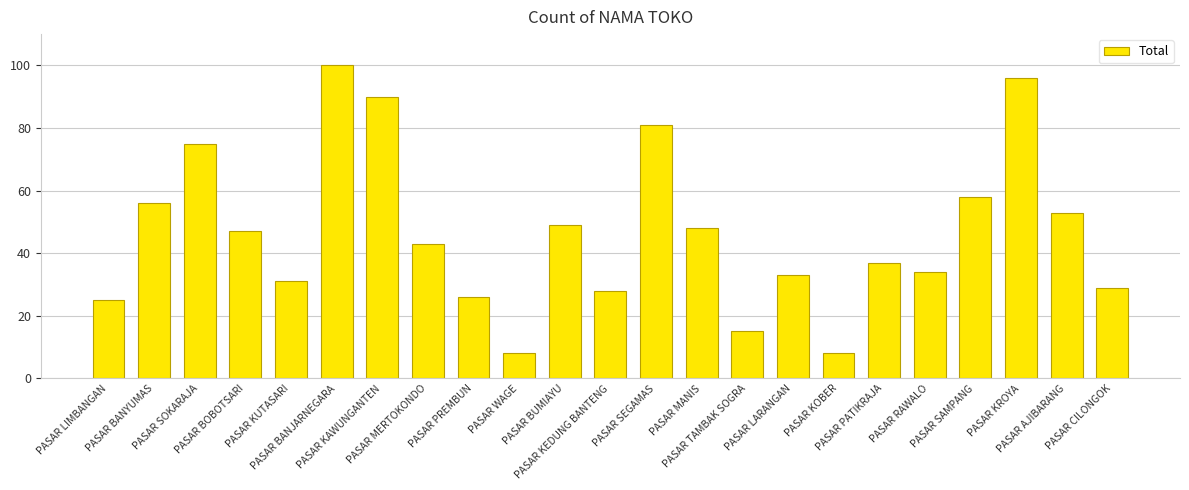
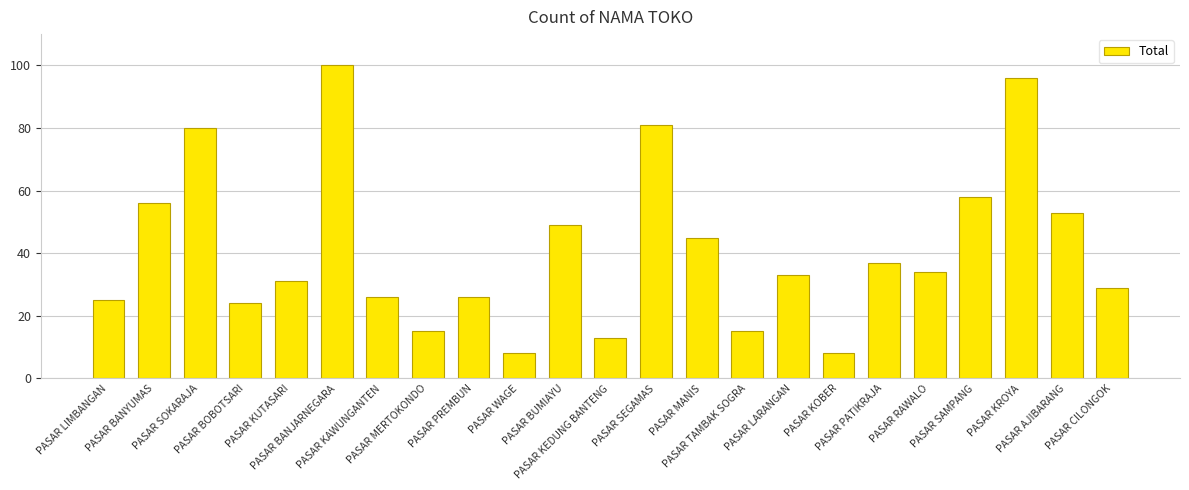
  {
    "PASAR LIMBANGAN": 25,
    "PASAR BANYUMAS": 56,
-   "PASAR SOKARAJA": 75,
-   "PASAR BOBOTSARI": 47,
+   "PASAR SOKARAJA": 80,
+   "PASAR BOBOTSARI": 24,
    "PASAR KUTASARI": 31,
    "PASAR BANJARNEGARA": 100,
-   "PASAR KAWUNGANTEN": 90,
-   "PASAR MERTOKONDO": 43,
+   "PASAR KAWUNGANTEN": 26,
+   "PASAR MERTOKONDO": 15,
    "PASAR PREMBUN": 26,
    "PASAR WAGE": 8,
    "PASAR BUMIAYU": 49,
-   "PASAR KEDUNG BANTENG": 28,
+   "PASAR KEDUNG BANTENG": 13,
    "PASAR SEGAMAS": 81,
-   "PASAR MANIS": 48,
+   "PASAR MANIS": 45,
    "PASAR TAMBAK SOGRA": 15,
    "PASAR LARANGAN": 33,
    "PASAR KOBER": 8,
    "PASAR PATIKRAJA": 37,
    "PASAR RAWALO": 34,
    "PASAR SAMPANG": 58,
    "PASAR KROYA": 96,
    "PASAR AJIBARANG": 53,
    "PASAR CILONGOK": 29
  }
